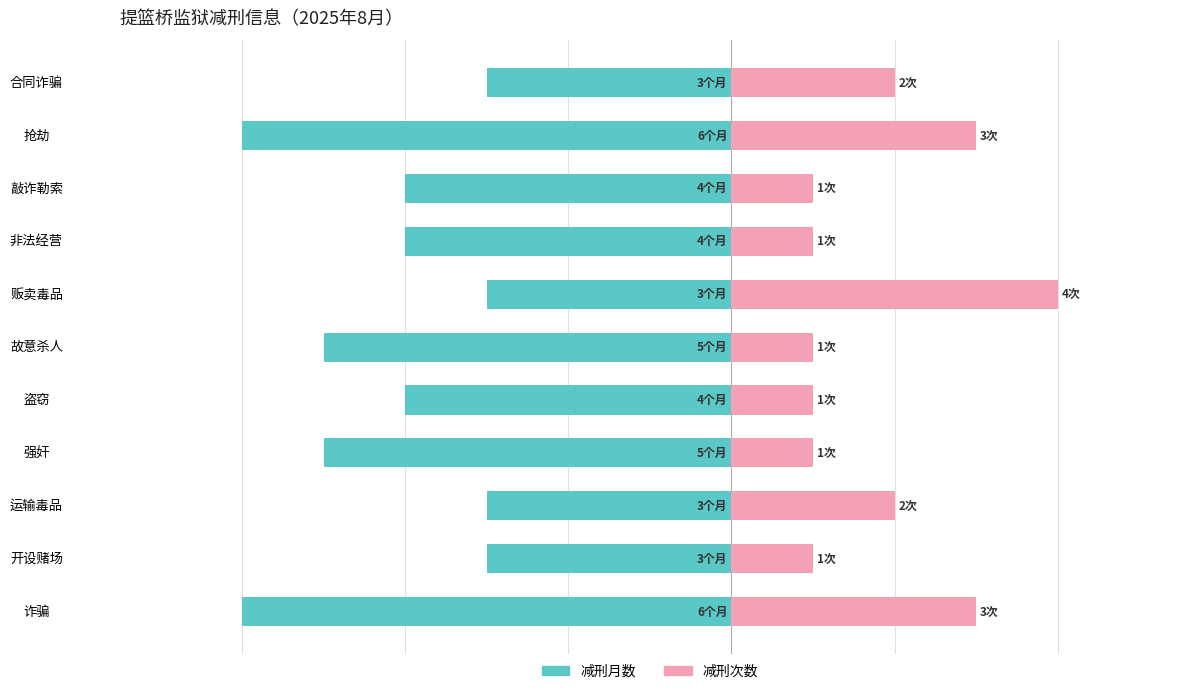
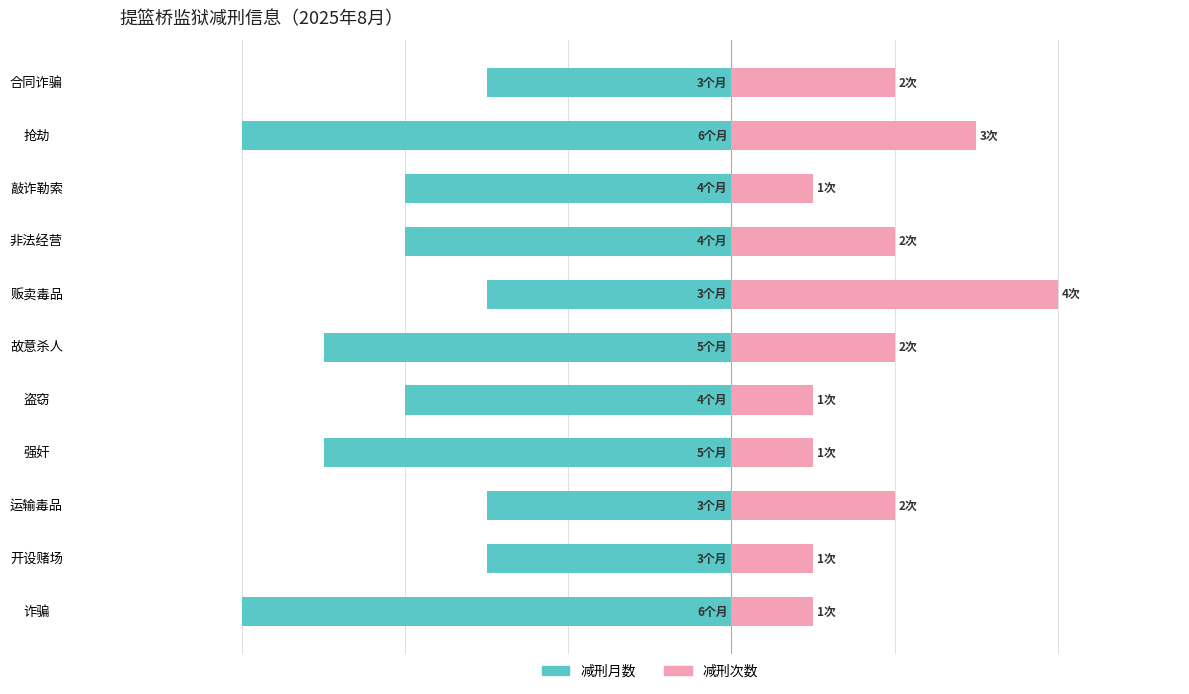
  {
    "减刑次数": {
      "合同诈骗": "2次",
      "抢劫": "3次",
      "敲诈勒索": "1次",
-     "非法经营": "1次",
+     "非法经营": "2次",
      "贩卖毒品": "4次",
-     "故意杀人": "1次",
+     "故意杀人": "2次",
      "盗窃": "1次",
      "强奸": "1次",
      "运输毒品": "2次",
      "开设赌场": "1次",
-     "诈骗": "3次"
+     "诈骗": "1次"
    }
  }
